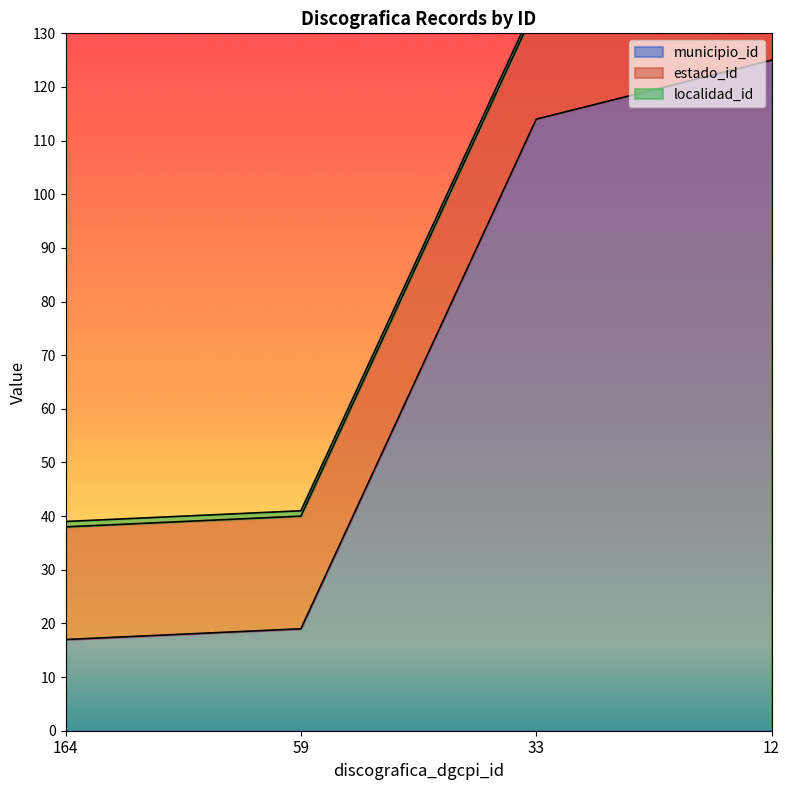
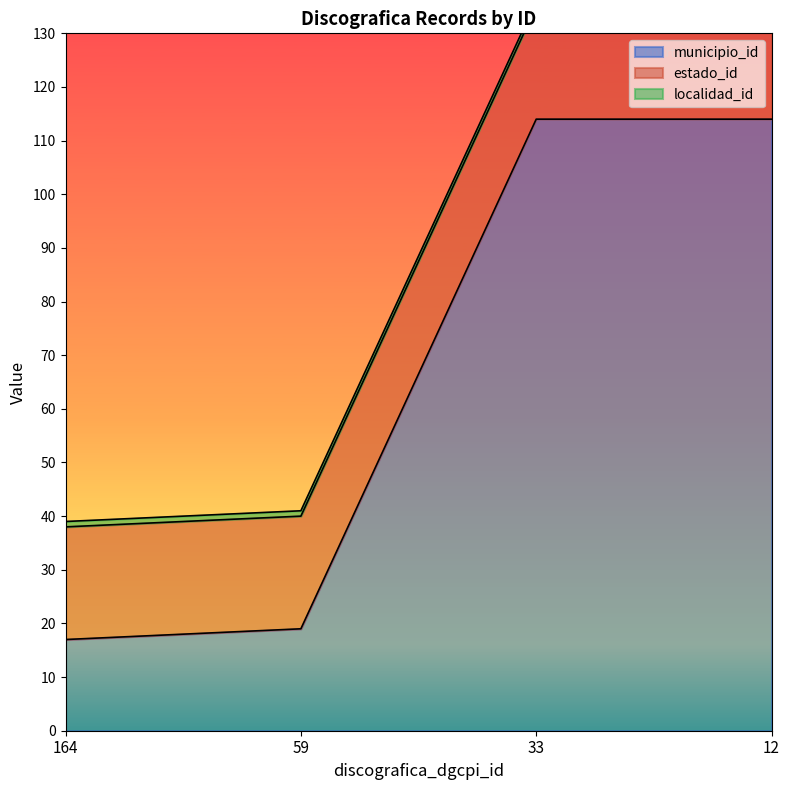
  {
    "municipio_id": {
      "164": 17,
      "59": 19,
      "33": 114,
-     "12": 125
+     "12": 114
    },
    "estado_id": {
      "164": 21,
      "59": 21
    },
    "localidad_id": {
      "164": 1,
      "59": 1
    }
  }
